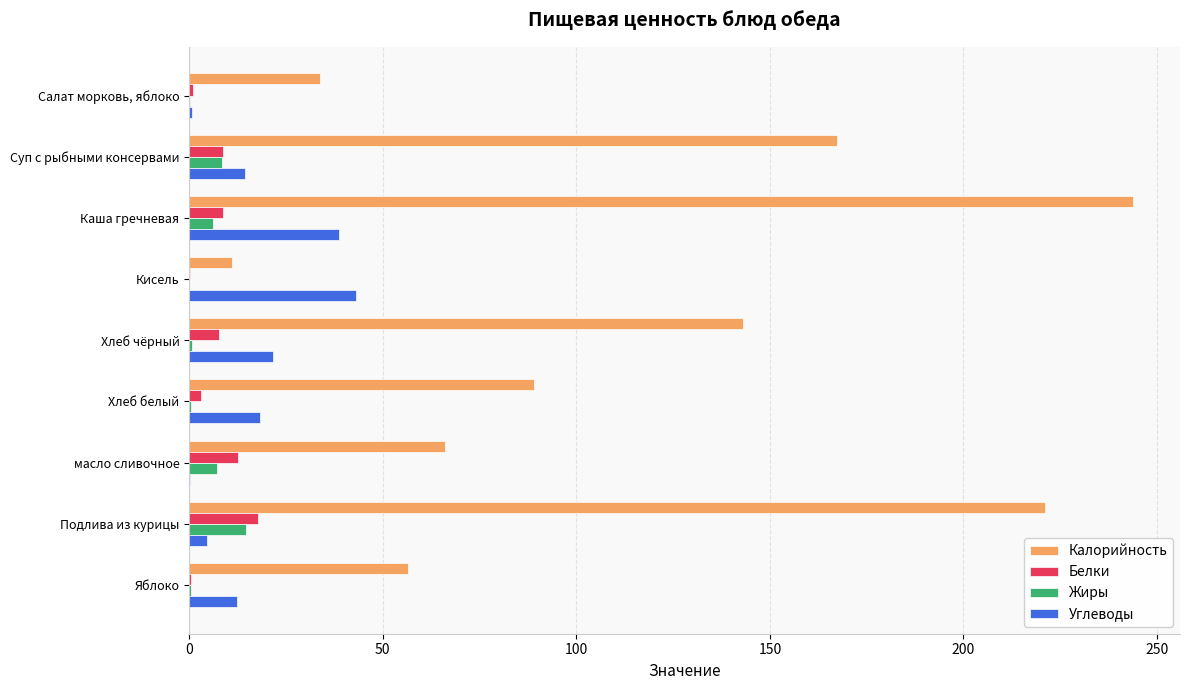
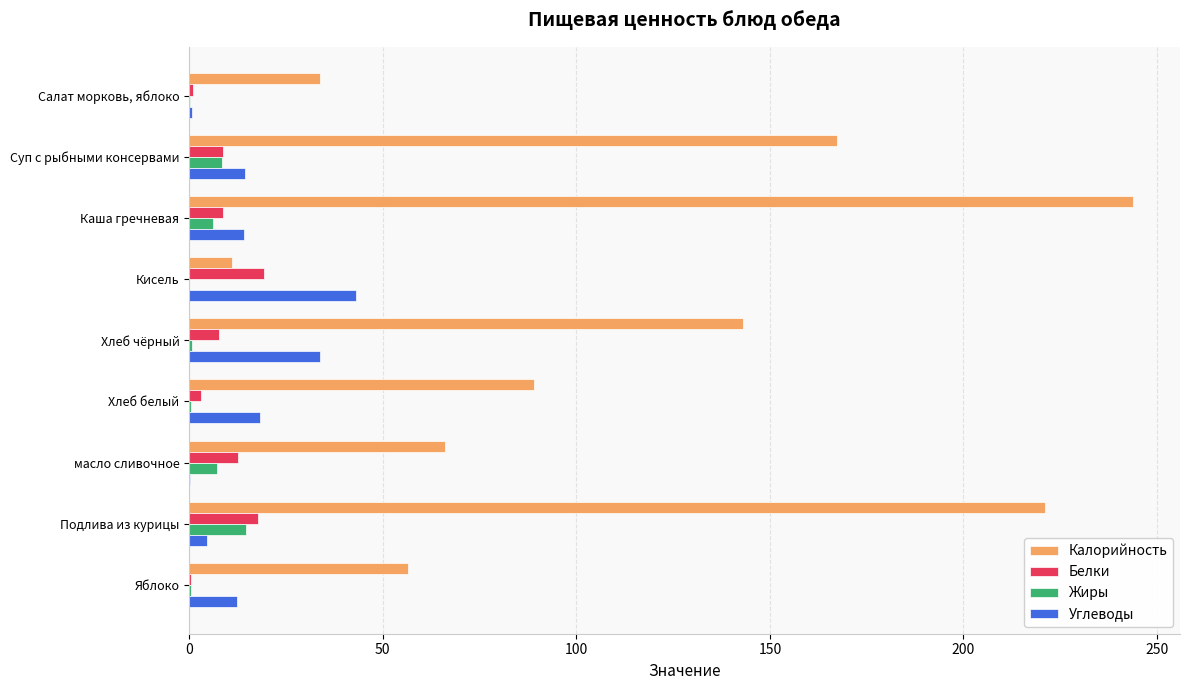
  {
    "Калорийность": {
      "Салат морковь, яблоко": 34,
      "Суп с рыбными консервами": 167,
      "Каша гречневая": 244,
      "Кисель": 11,
      "Хлеб чёрный": 143,
      "Хлеб белый": 89,
      "масло сливочное": 66,
      "Подлива из курицы": 221,
      "Яблоко": 56
    },
    "Белки": {
      "Салат морковь, яблоко": 1,
      "Суп с рыбными консервами": 9,
      "Каша гречневая": 9,
-     "Кисель": 0,
+     "Кисель": 19,
      "Хлеб чёрный": 8,
      "Хлеб белый": 3,
      "масло сливочное": 13,
      "Подлива из курицы": 18
    },
    "Жиры": {
      "Суп с рыбными консервами": 8,
      "Каша гречневая": 6,
      "Кисель": 0,
      "Хлеб чёрный": 1,
      "масло сливочное": 7,
      "Подлива из курицы": 15
    },
    "Углеводы": {
      "Суп с рыбными консервами": 14,
-     "Каша гречневая": 39,
+     "Каша гречневая": 14,
      "Кисель": 43,
-     "Хлеб чёрный": 22,
+     "Хлеб чёрный": 34,
      "Хлеб белый": 18,
      "Подлива из курицы": 5,
      "Яблоко": 12
    }
  }
